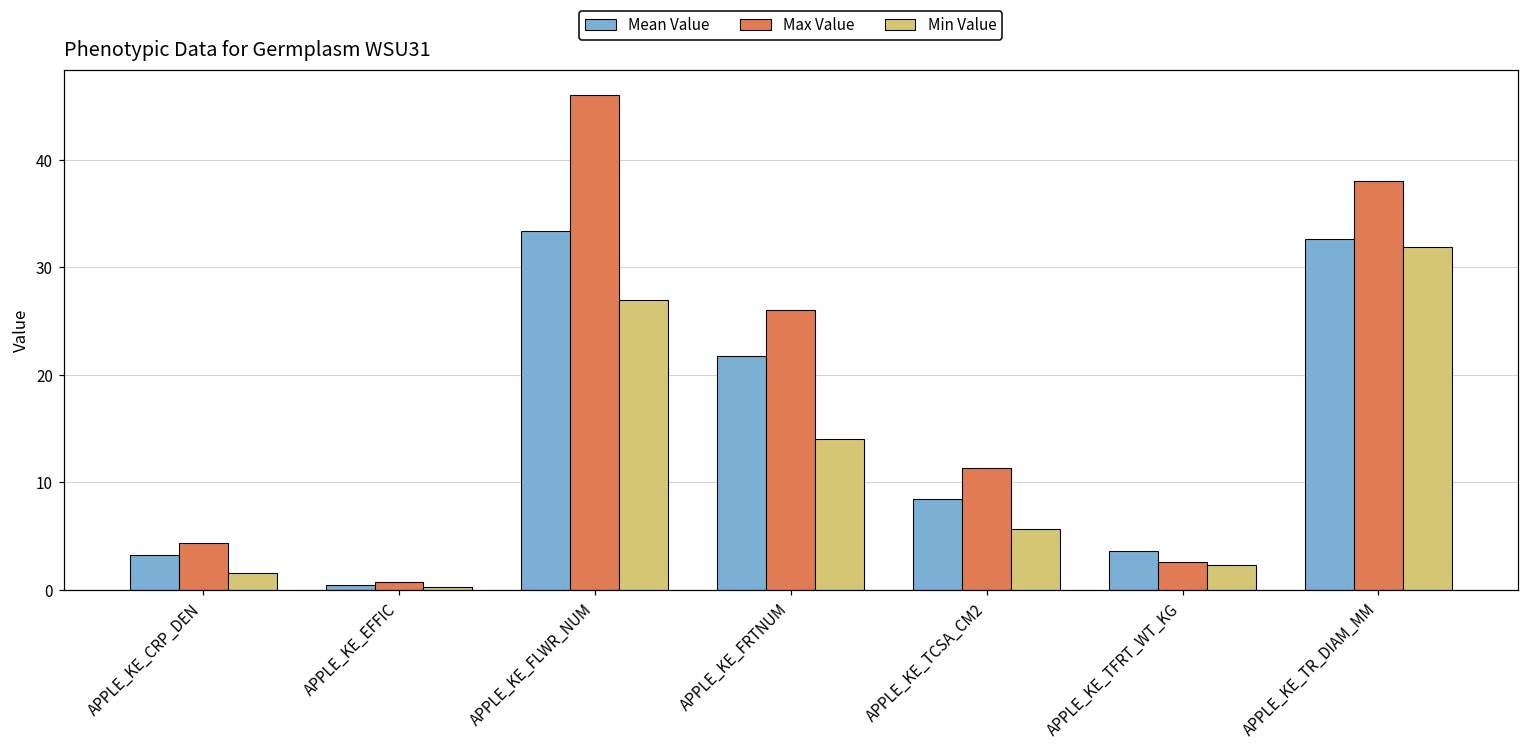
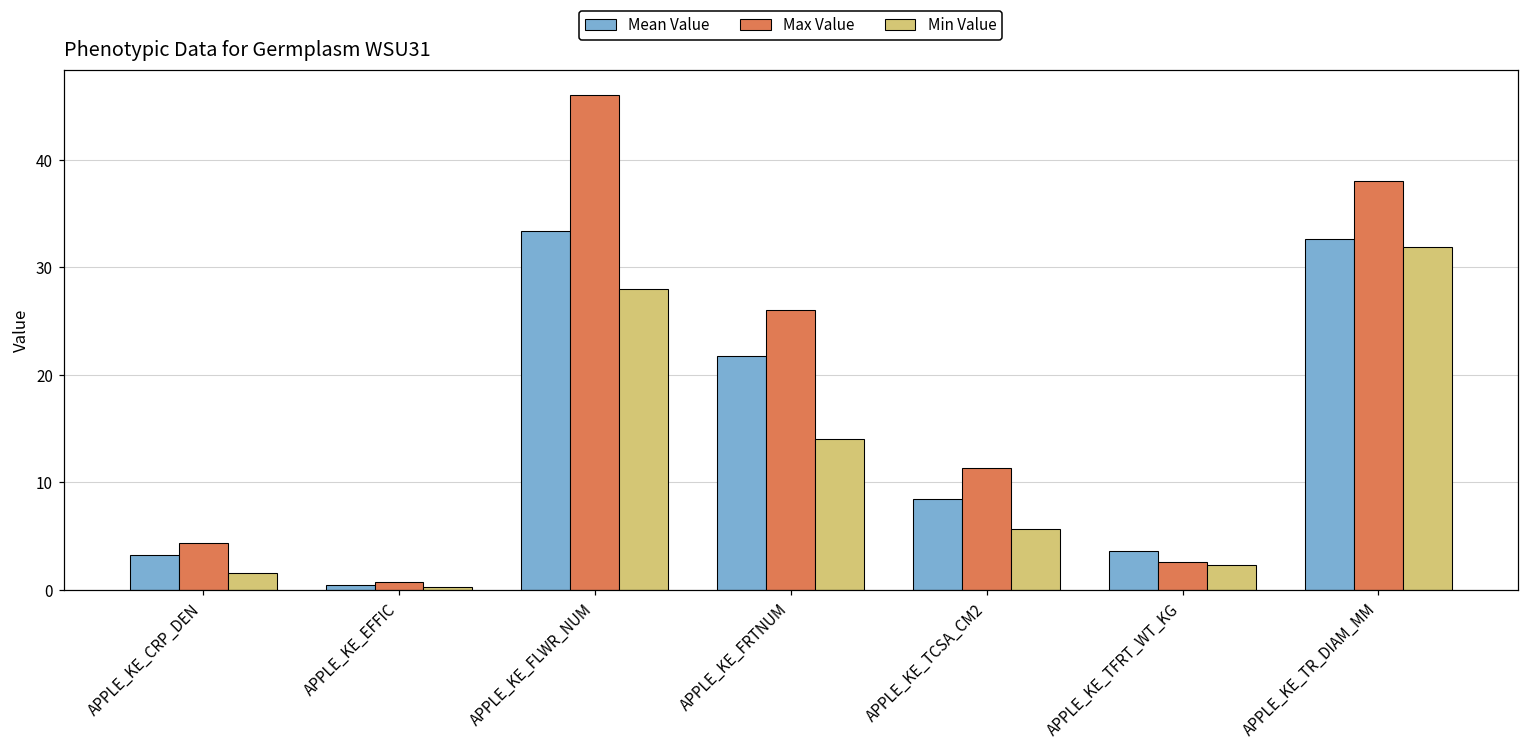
  {
    "Mean Value": {
      "APPLE_KE_CRP_DEN": 3,
      "APPLE_KE_EFFIC": 0,
      "APPLE_KE_FLWR_NUM": 33,
      "APPLE_KE_FRTNUM": 22,
      "APPLE_KE_TCSA_CM2": 8,
      "APPLE_KE_TFRT_WT_KG": 4,
      "APPLE_KE_TR_DIAM_MM": 33
    },
    "Max Value": {
      "APPLE_KE_CRP_DEN": 4,
      "APPLE_KE_EFFIC": 1,
      "APPLE_KE_FLWR_NUM": 46,
      "APPLE_KE_FRTNUM": 26,
      "APPLE_KE_TCSA_CM2": 11,
      "APPLE_KE_TFRT_WT_KG": 3,
      "APPLE_KE_TR_DIAM_MM": 38
    },
    "Min Value": {
      "APPLE_KE_CRP_DEN": 2,
-     "APPLE_KE_FLWR_NUM": 27,
+     "APPLE_KE_FLWR_NUM": 28,
      "APPLE_KE_FRTNUM": 14,
      "APPLE_KE_TCSA_CM2": 6,
      "APPLE_KE_TFRT_WT_KG": 2,
      "APPLE_KE_TR_DIAM_MM": 32
    }
  }
